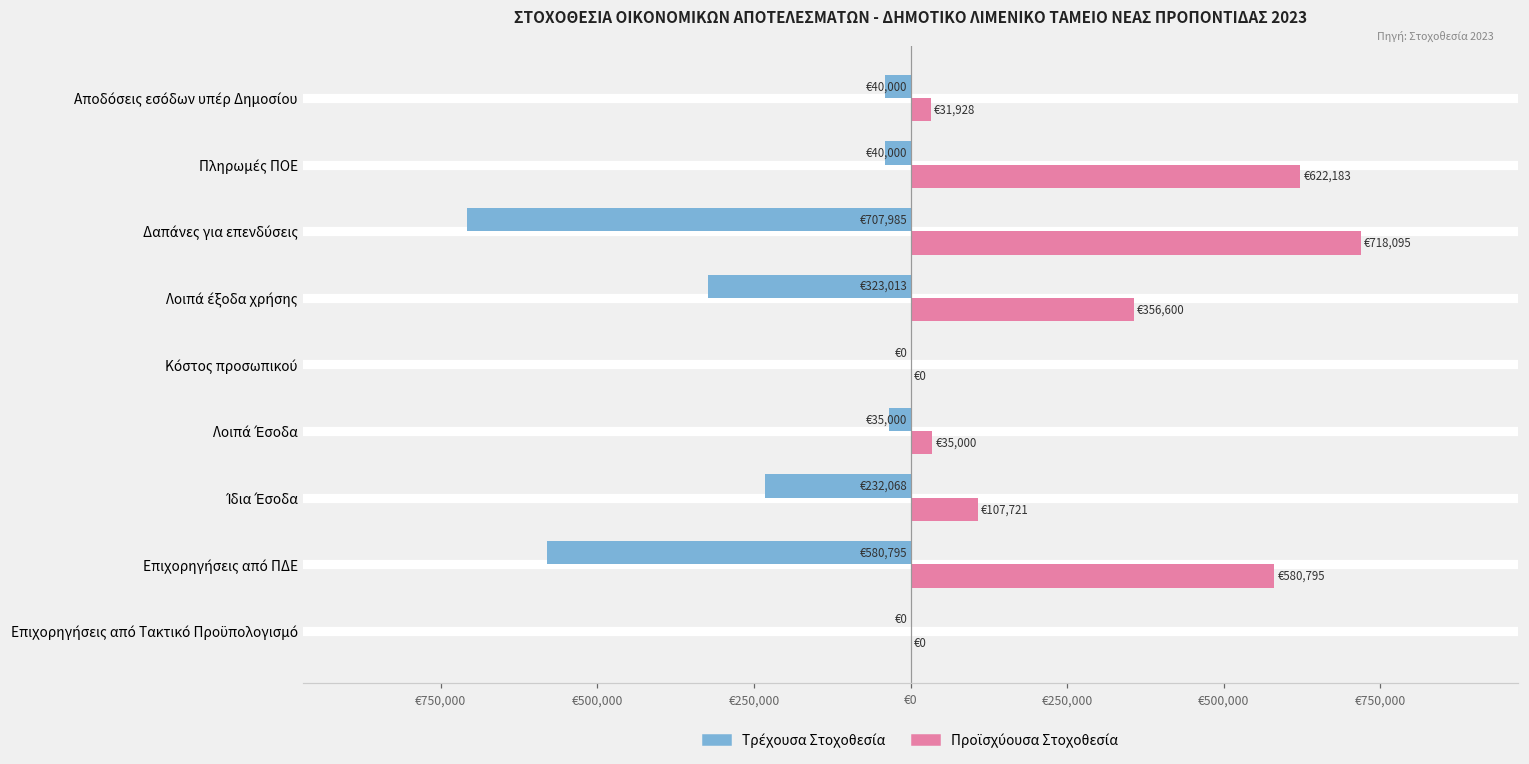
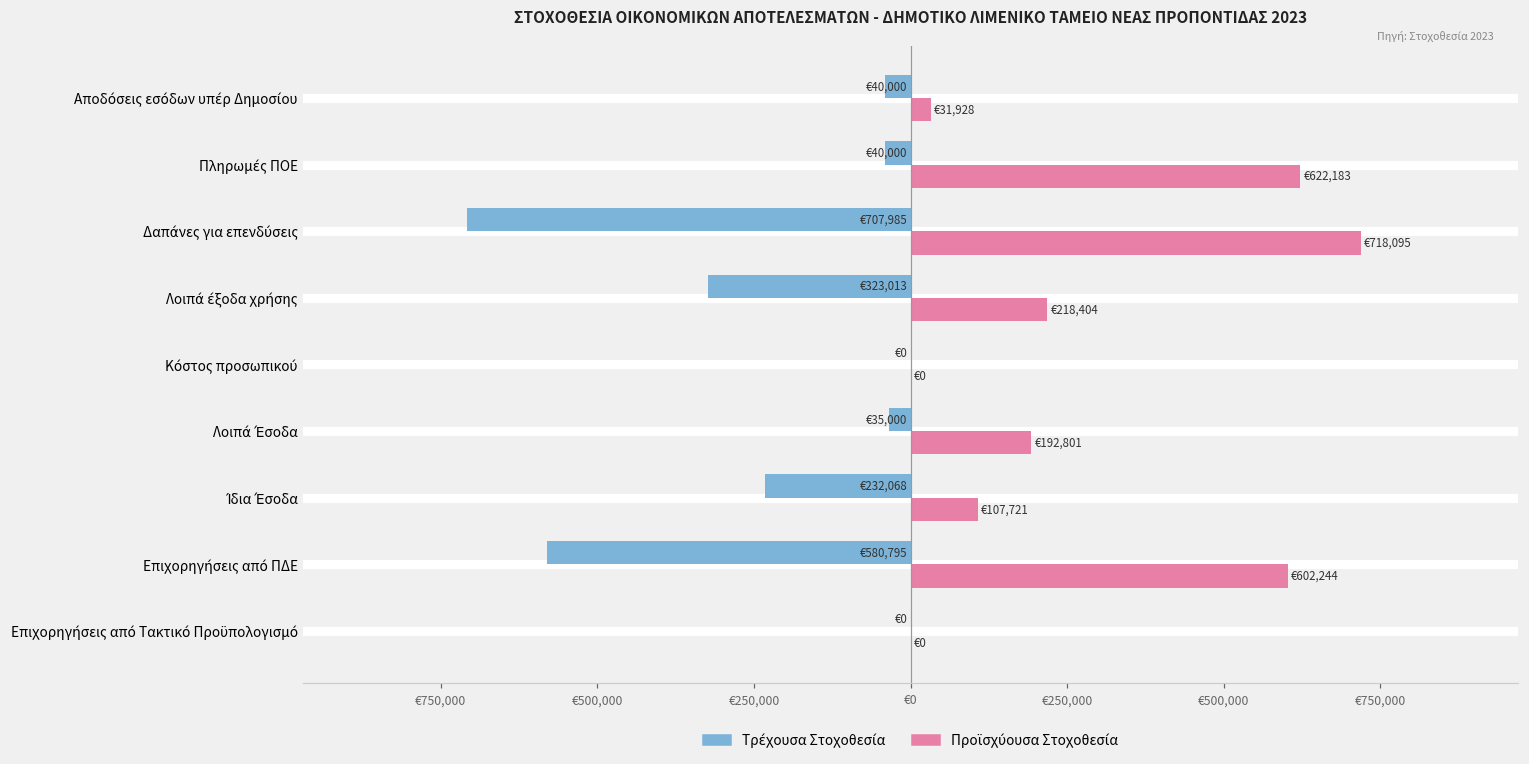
  {
    "Τρέχουσα Στοχοθεσία": {
      "Κόστος προσωπικού": "€0",
      "Επιχορηγήσεις από Τακτικό Προϋπολογισμό": "€0"
    },
    "Προϊσχύουσα Στοχοθεσία": {
      "Αποδόσεις εσόδων υπέρ Δημοσίου": "€31,928",
      "Πληρωμές ΠΟΕ": "€622,183",
      "Δαπάνες για επενδύσεις": "€718,095",
-     "Λοιπά έξοδα χρήσης": "€356,600",
+     "Λοιπά έξοδα χρήσης": "€218,404",
      "Κόστος προσωπικού": "€0",
-     "Λοιπά Έσοδα": "€35,000",
+     "Λοιπά Έσοδα": "€192,801",
      "Ίδια Έσοδα": "€107,721",
-     "Επιχορηγήσεις από ΠΔΕ": "€580,795",
+     "Επιχορηγήσεις από ΠΔΕ": "€602,244",
      "Επιχορηγήσεις από Τακτικό Προϋπολογισμό": "€0"
    }
  }
